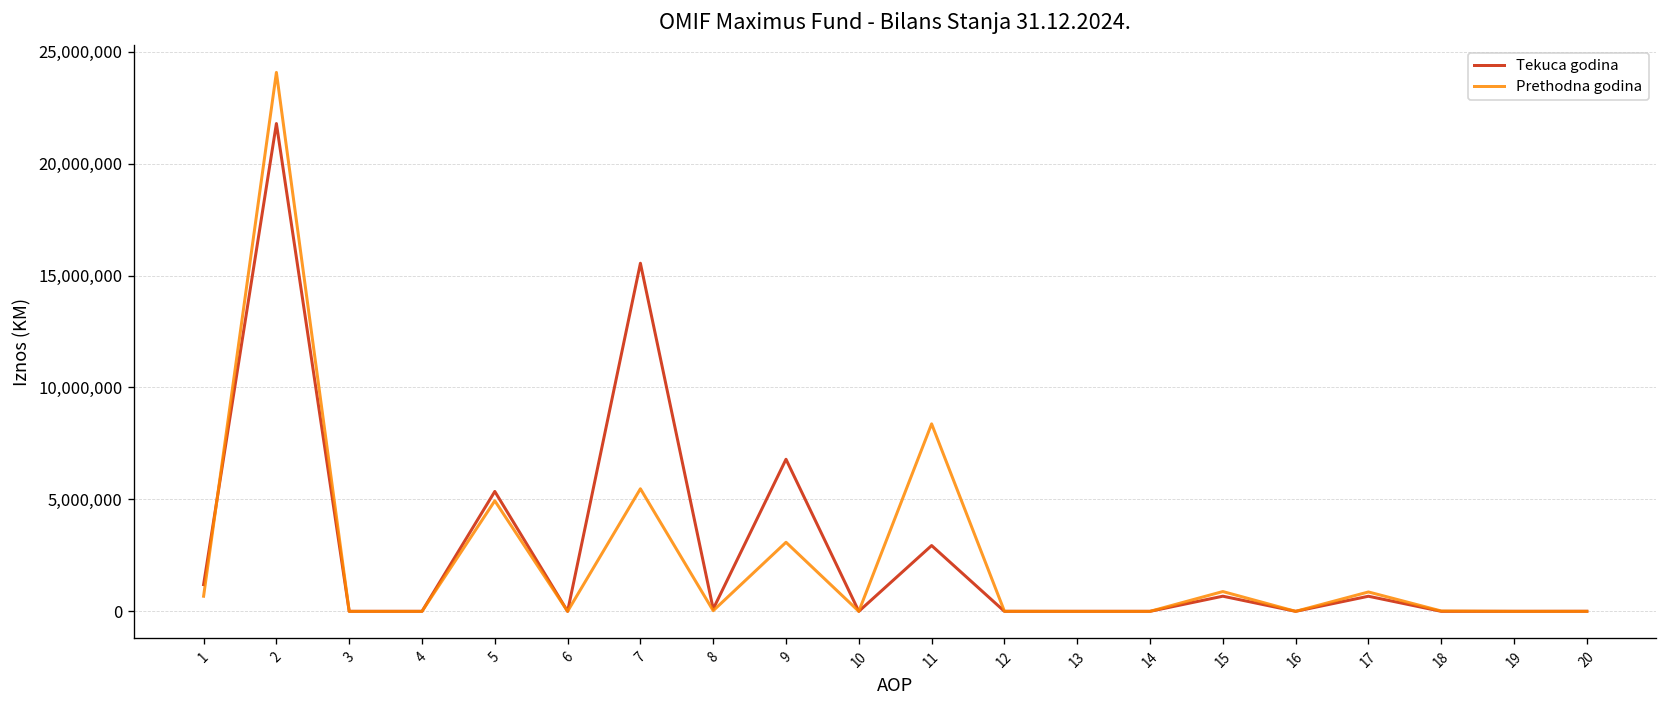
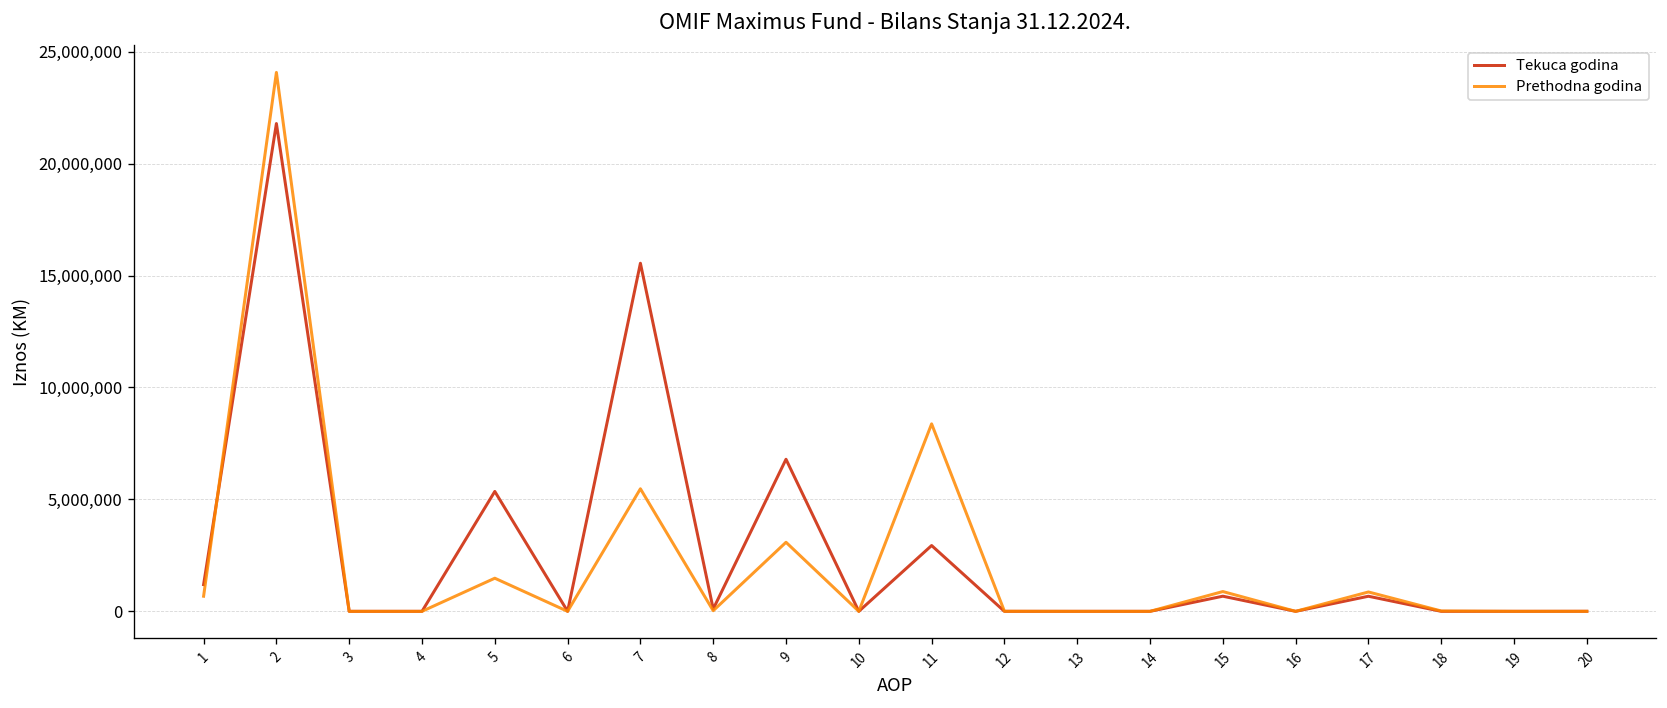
  {
    "Tekuca godina": {
      "1": "1,200,000",
      "2": "21,800,000",
      "5": "5,400,000",
      "7": "15,500,000",
      "9": "6,800,000",
      "11": "2,900,000",
      "15": "700,000",
      "17": "700,000"
    },
    "Prethodna godina": {
      "1": "700,000",
      "2": "24,100,000",
-     "5": "4,900,000",
+     "5": "1,500,000",
      "7": "5,500,000",
      "9": "3,100,000",
      "11": "8,400,000",
      "15": "900,000",
      "17": "900,000"
    }
  }
